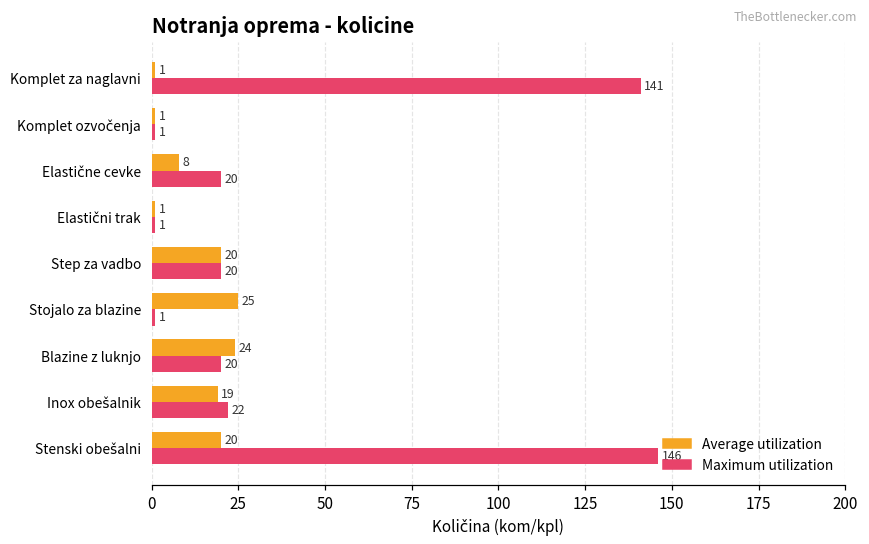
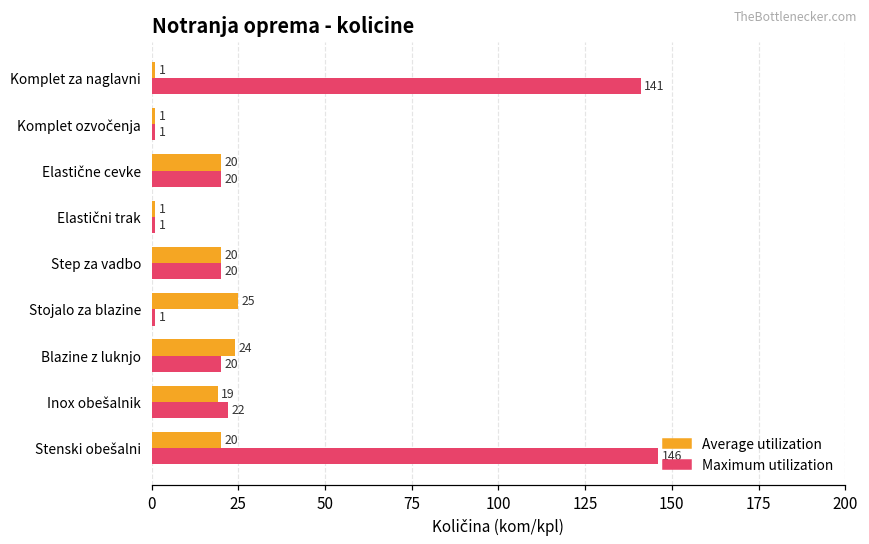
  {
    "Average utilization": {
      "Komplet za naglavni": 1,
      "Komplet ozvočenja": 1,
-     "Elastične cevke": 8,
+     "Elastične cevke": 20,
      "Elastični trak": 1,
      "Step za vadbo": 20,
      "Stojalo za blazine": 25,
      "Blazine z luknjo": 24,
      "Inox obešalnik": 19,
      "Stenski obešalni": 20
    },
    "Maximum utilization": {
      "Komplet za naglavni": 141,
      "Komplet ozvočenja": 1,
      "Elastične cevke": 20,
      "Elastični trak": 1,
      "Step za vadbo": 20,
      "Stojalo za blazine": 1,
      "Blazine z luknjo": 20,
      "Inox obešalnik": 22,
      "Stenski obešalni": 146
    }
  }
